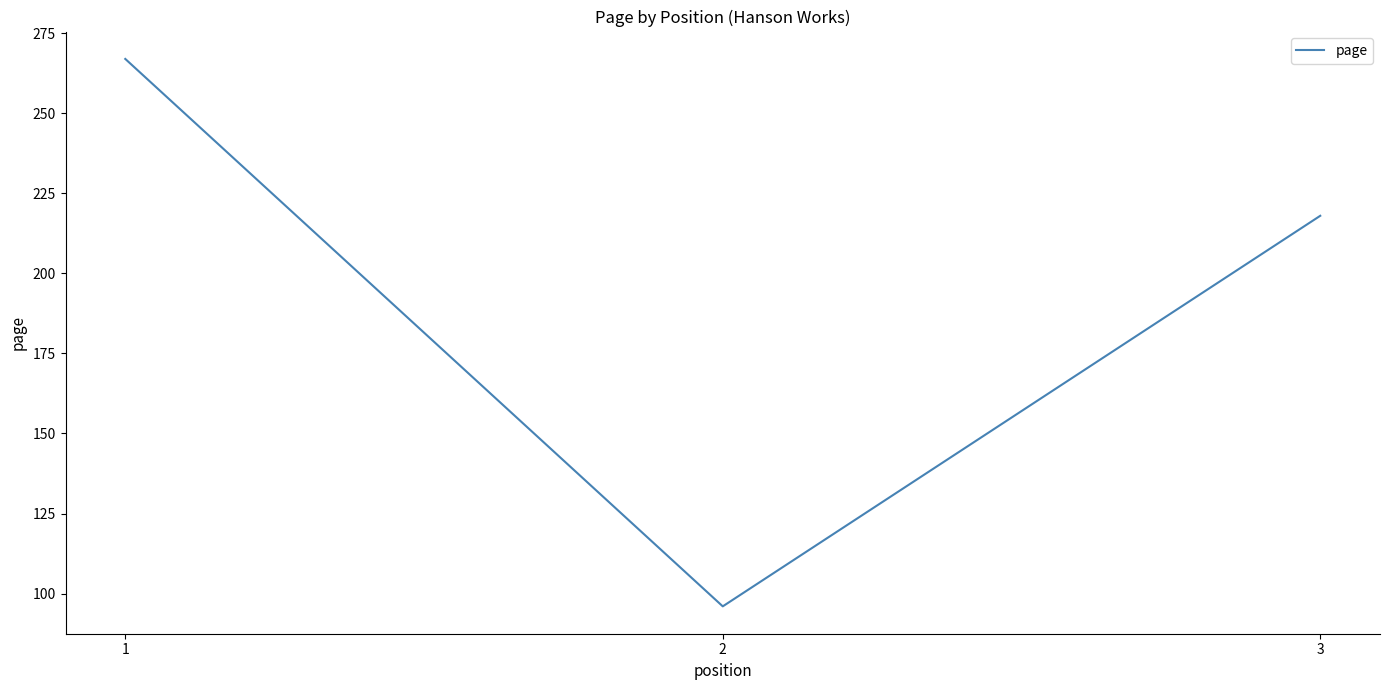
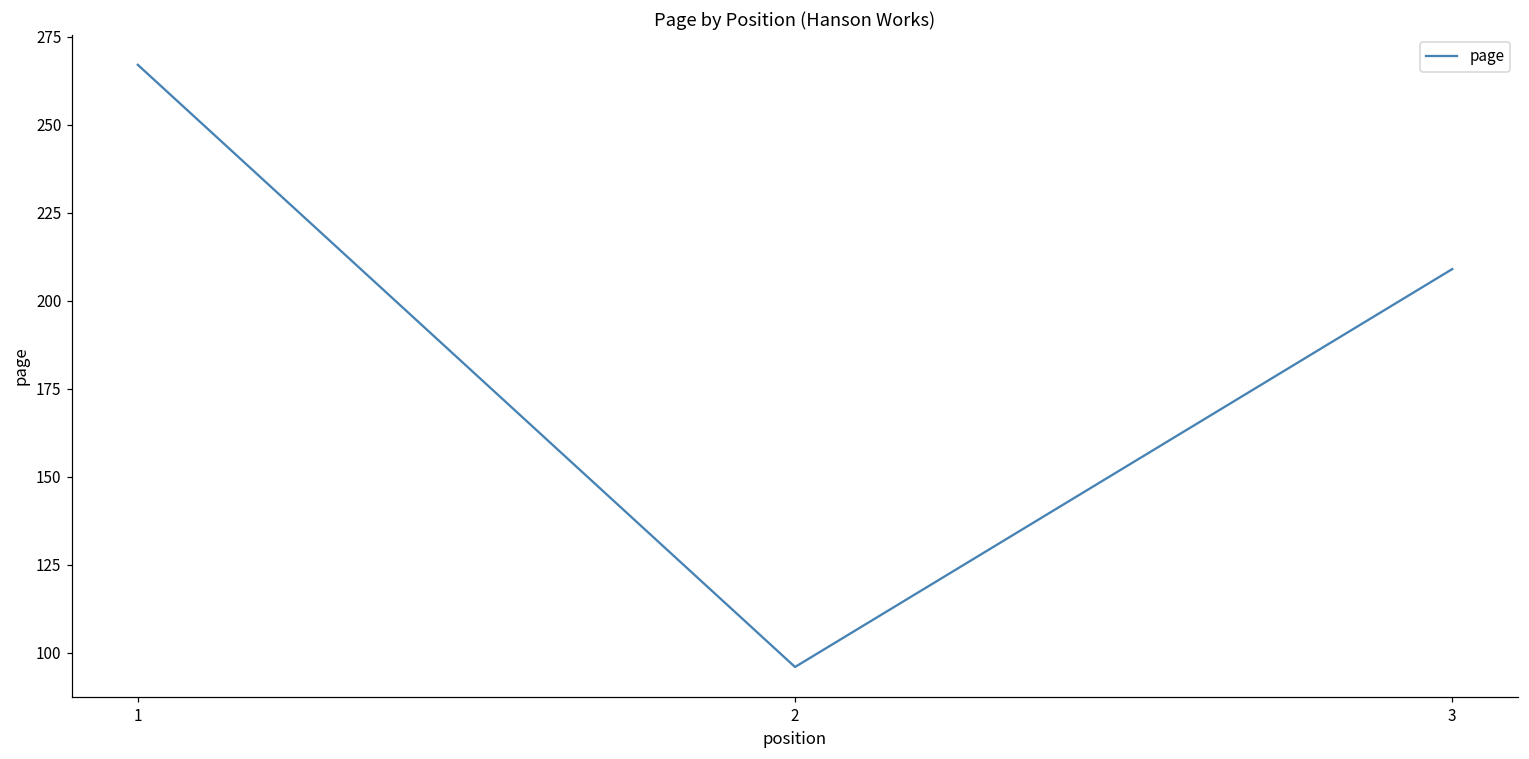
  {
    "1": 267,
    "2": 96,
-   "3": 218
+   "3": 209
  }
